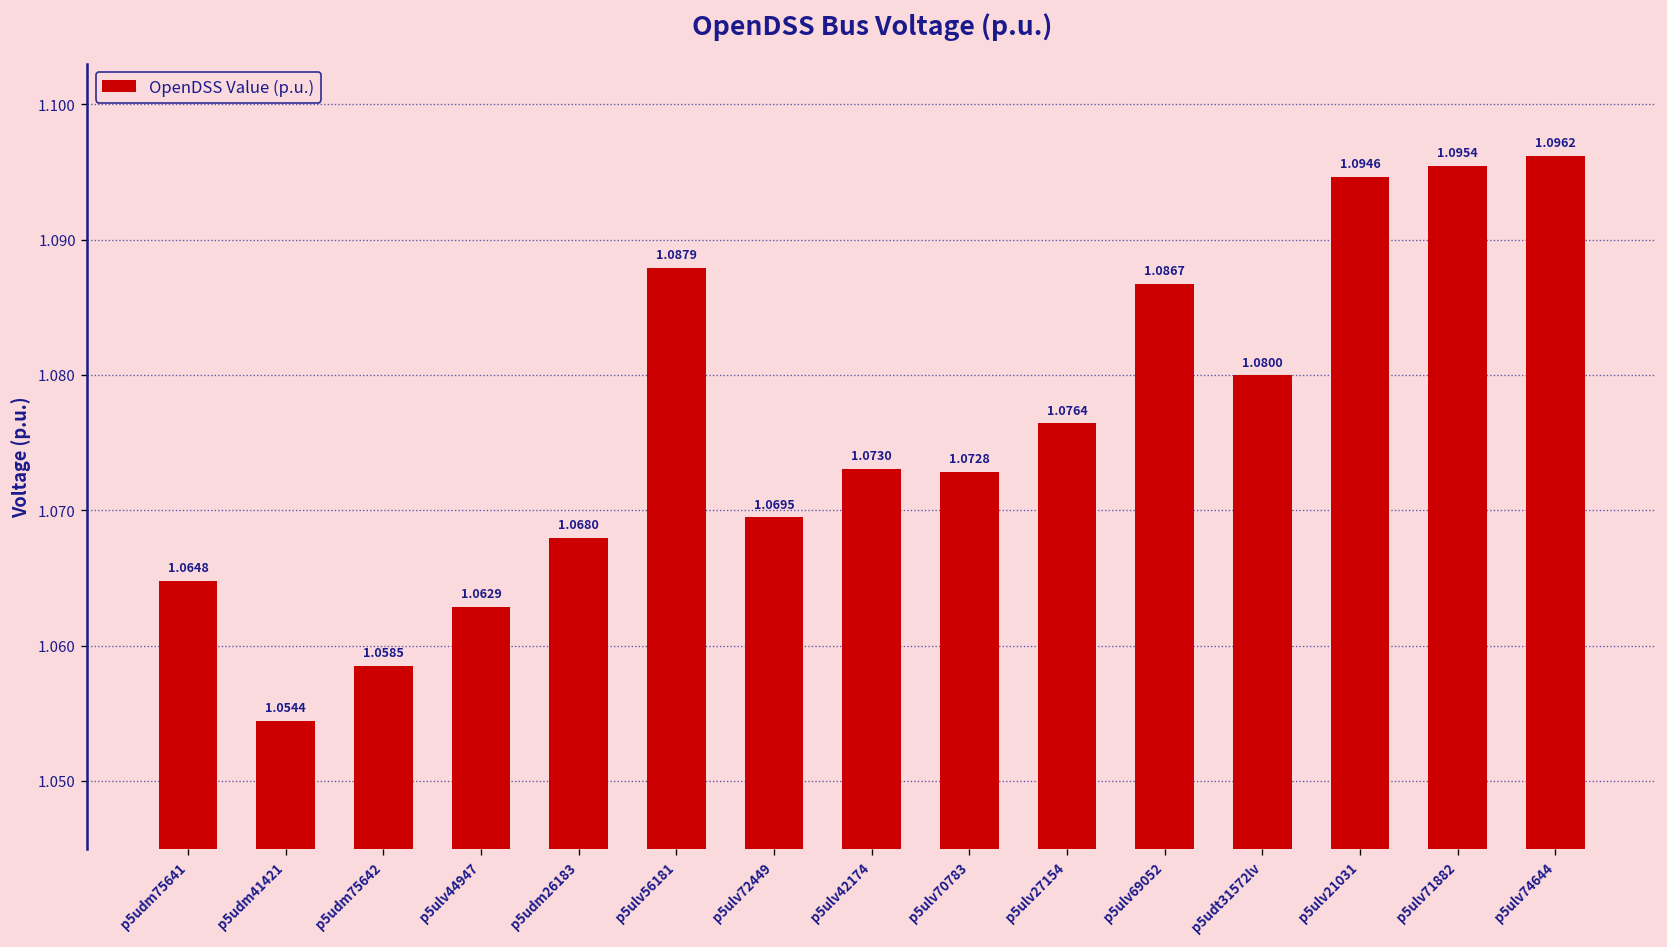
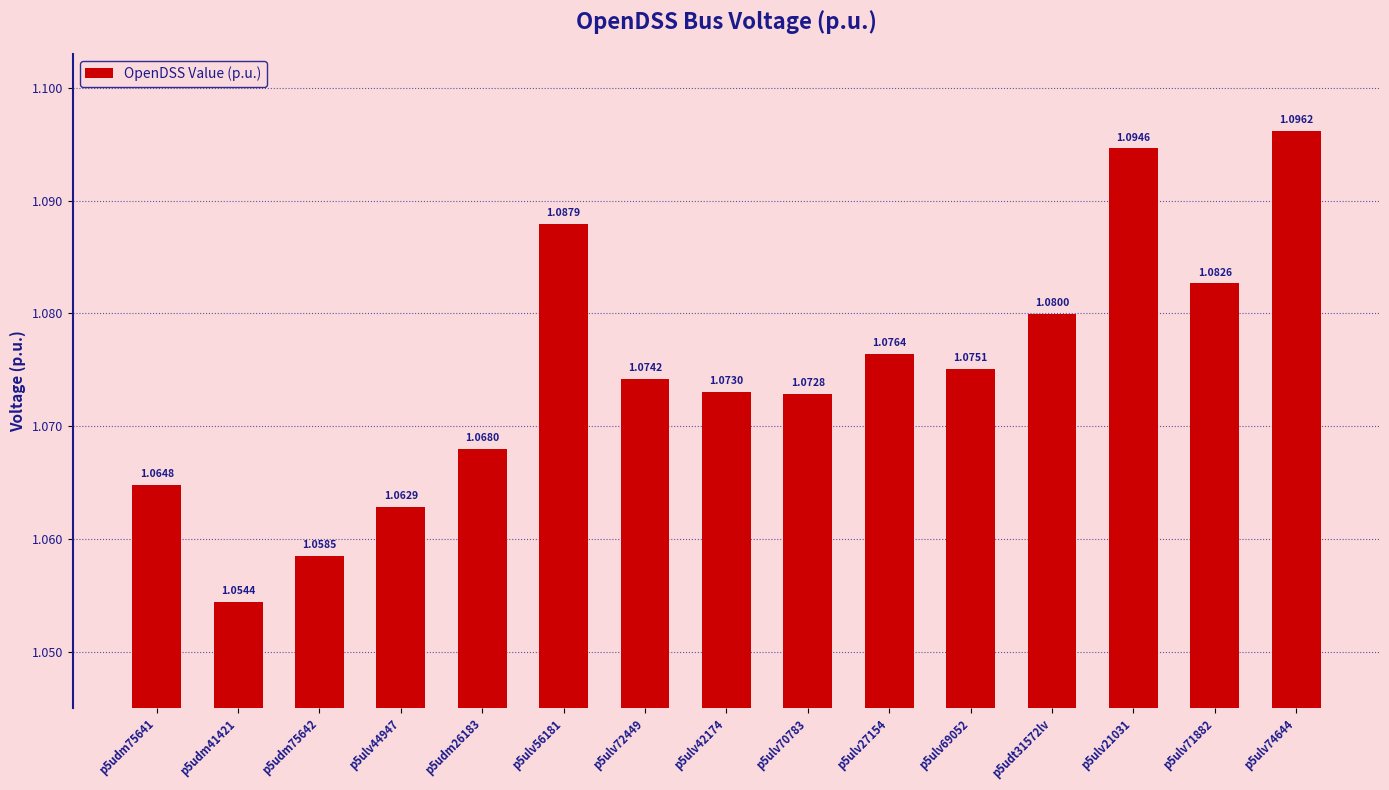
  {
    "p5udm75641": 1.0648,
    "p5udm41421": 1.0544,
    "p5udm75642": 1.0585,
    "p5ulv44947": 1.0629,
    "p5udm26183": 1.0680,
    "p5ulv56181": 1.0879,
-   "p5ulv72449": 1.0695,
+   "p5ulv72449": 1.0742,
    "p5ulv42174": 1.0730,
    "p5ulv70783": 1.0728,
    "p5ulv27154": 1.0764,
-   "p5ulv69052": 1.0867,
+   "p5ulv69052": 1.0751,
    "p5udt31572lv": 1.0800,
    "p5ulv21031": 1.0946,
-   "p5ulv71882": 1.0954,
+   "p5ulv71882": 1.0826,
    "p5ulv74644": 1.0962
  }
